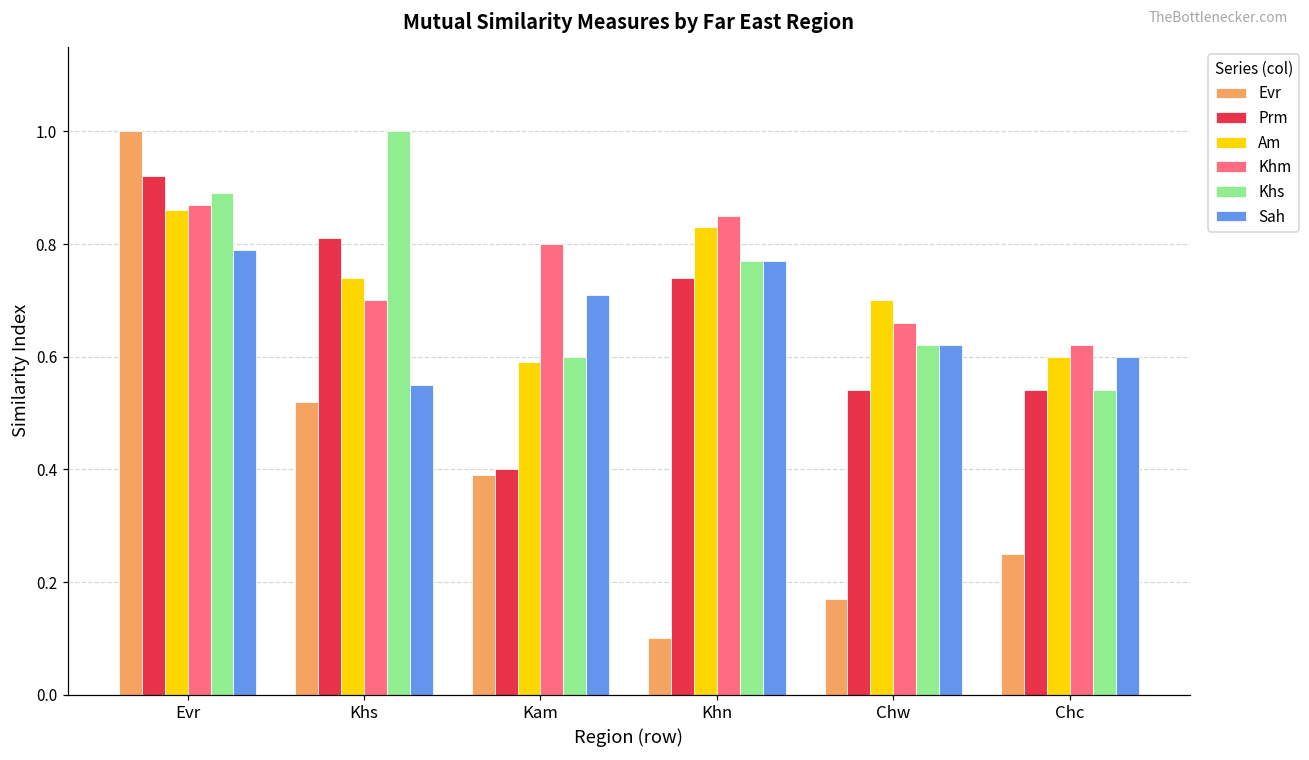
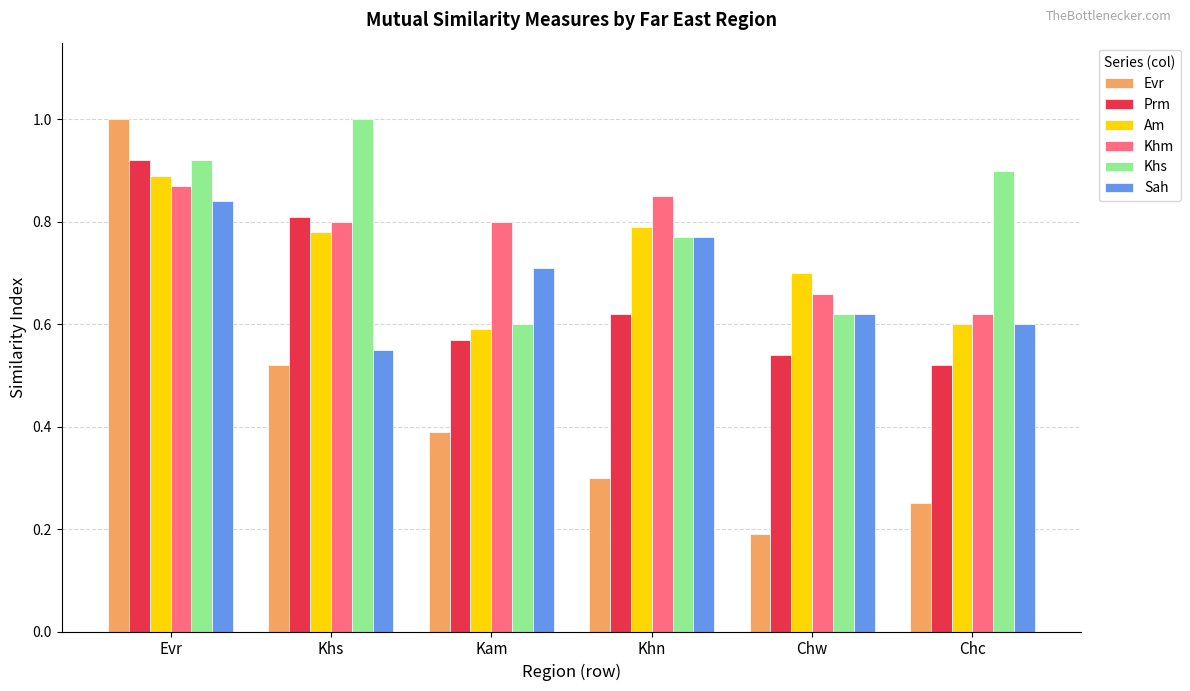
  {
    "Evr": {
      "Evr": 1.00,
      "Khs": 0.52,
      "Kam": 0.39,
-     "Khn": 0.1,
-     "Chw": 0.17,
+     "Khn": 0.3,
+     "Chw": 0.19,
      "Chc": 0.25
    },
    "Prm": {
      "Evr": 0.92,
      "Khs": 0.81,
-     "Kam": 0.40,
-     "Khn": 0.74,
+     "Kam": 0.57,
+     "Khn": 0.62,
      "Chw": 0.54,
-     "Chc": 0.54
+     "Chc": 0.52
    },
    "Am": {
-     "Evr": 0.86,
-     "Khs": 0.74,
+     "Evr": 0.89,
+     "Khs": 0.78,
      "Kam": 0.59,
-     "Khn": 0.83,
+     "Khn": 0.79,
      "Chw": 0.70,
      "Chc": 0.60
    },
    "Khm": {
      "Evr": 0.87,
-     "Khs": 0.7,
+     "Khs": 0.8,
      "Kam": 0.8,
      "Khn": 0.85,
      "Chw": 0.66,
      "Chc": 0.62
    },
    "Khs": {
-     "Evr": 0.89,
+     "Evr": 0.92,
      "Khs": 1.00,
      "Kam": 0.60,
      "Khn": 0.77,
      "Chw": 0.62,
-     "Chc": 0.54
+     "Chc": 0.90
    },
    "Sah": {
-     "Evr": 0.79,
+     "Evr": 0.84,
      "Khs": 0.55,
      "Kam": 0.71,
      "Khn": 0.77,
      "Chw": 0.62,
      "Chc": 0.60
    }
  }
